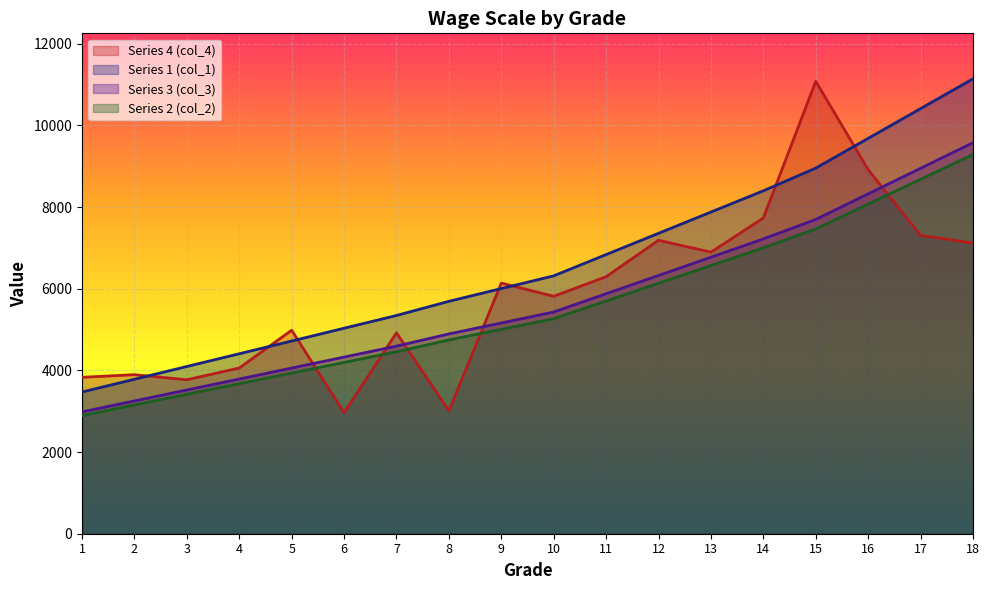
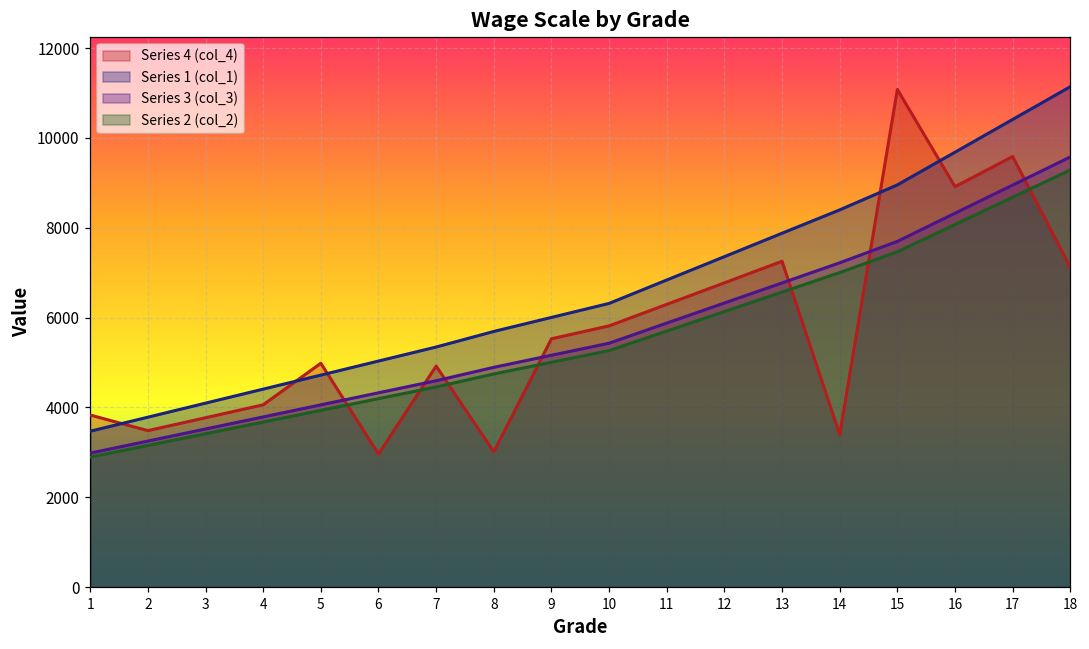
  {
    "Series 4 (col_4)": {
      "1": 3800,
-     "2": 3900,
+     "2": 3500,
      "3": 3800,
      "4": 4100,
      "5": 5000,
      "6": 3000,
      "7": 4900,
      "8": 3000,
-     "9": 6100,
+     "9": 5500,
      "10": 5800,
      "11": 6300,
-     "12": 7200,
-     "13": 6900,
-     "14": 7700,
+     "12": 6800,
+     "13": 7300,
+     "14": 3400,
      "15": 11100,
      "16": 8900,
-     "17": 7300,
+     "17": 9600,
      "18": 7100
    }
  }
